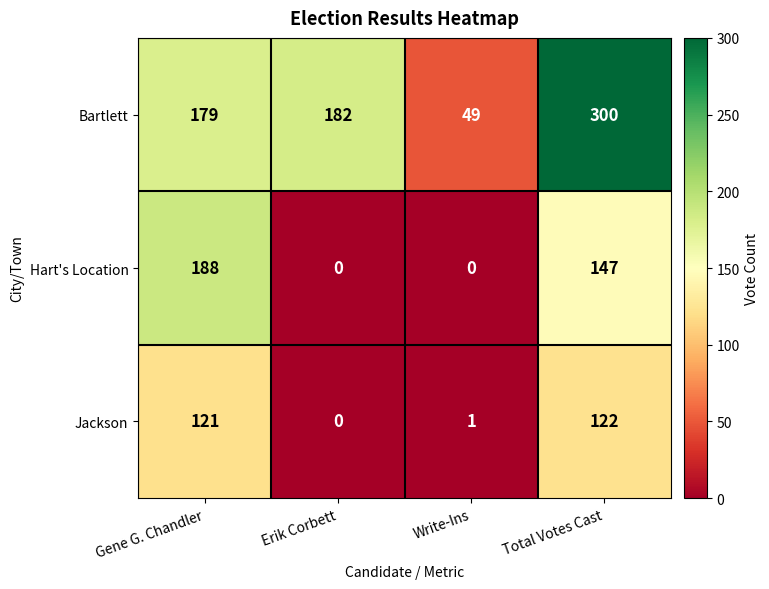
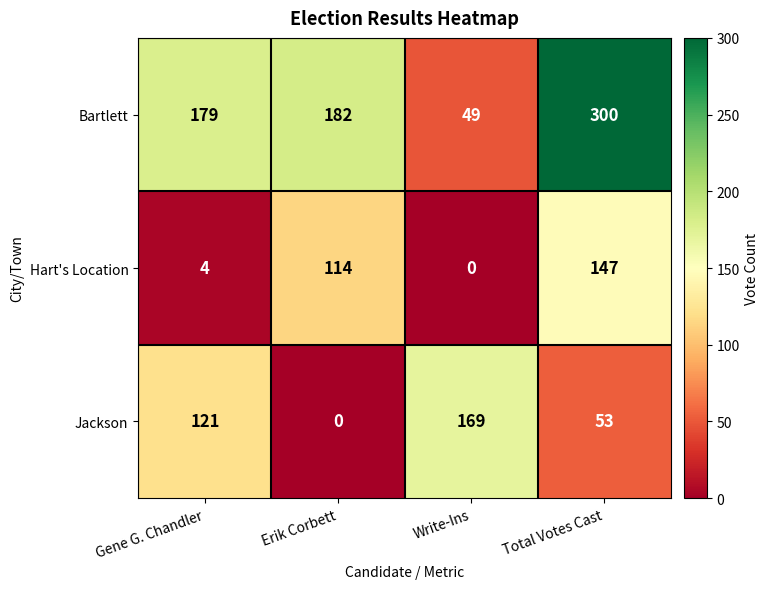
  {
    "Bartlett": {
      "Gene G. Chandler": 179,
      "Erik Corbett": 182,
      "Write-Ins": 49,
      "Total Votes Cast": 300
    },
    "Hart's Location": {
-     "Gene G. Chandler": 188,
-     "Erik Corbett": 0,
+     "Gene G. Chandler": 4,
+     "Erik Corbett": 114,
      "Write-Ins": 0,
      "Total Votes Cast": 147
    },
    "Jackson": {
      "Gene G. Chandler": 121,
      "Erik Corbett": 0,
-     "Write-Ins": 1,
-     "Total Votes Cast": 122
+     "Write-Ins": 169,
+     "Total Votes Cast": 53
    }
  }
